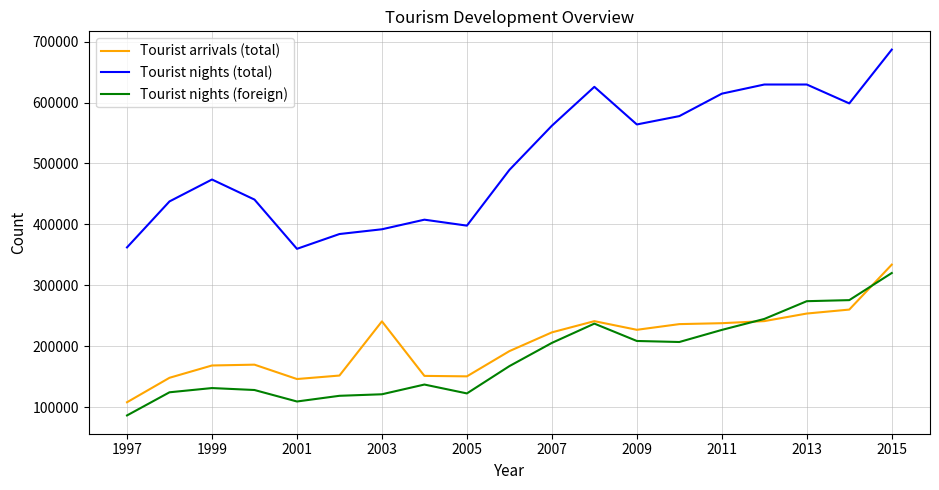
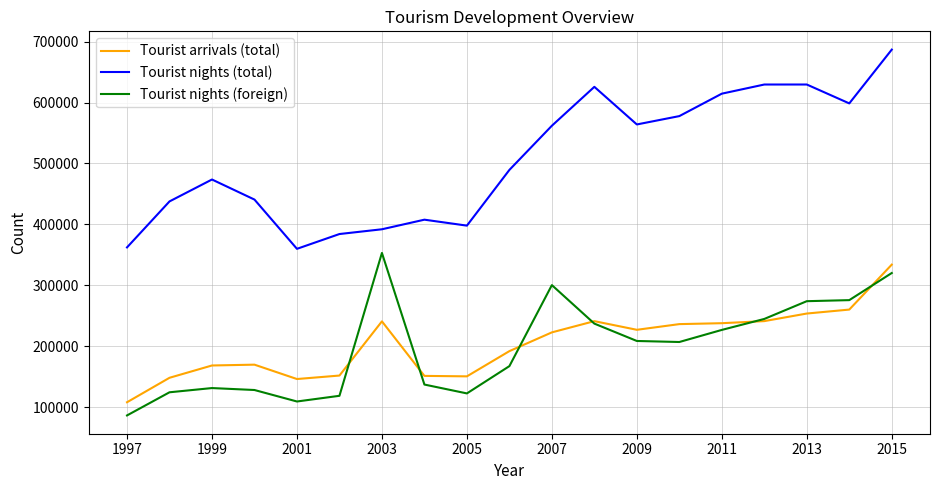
  {
    "Tourist arrivals (total)": {
      "1997": 110000,
      "1999": 170000,
      "2001": 150000,
      "2003": 240000,
      "2005": 150000,
      "2007": 220000,
      "2009": 230000,
      "2011": 240000,
      "2013": 250000,
      "2015": 330000
    },
    "Tourist nights (total)": {
      "1997": 360000,
      "1999": 470000,
      "2001": 360000,
      "2003": 390000,
      "2005": 400000,
      "2007": 560000,
      "2009": 560000,
      "2011": 610000,
      "2013": 630000,
      "2015": 690000
    },
    "Tourist nights (foreign)": {
      "1997": 90000,
      "1999": 130000,
      "2001": 110000,
-     "2003": 120000,
+     "2003": 350000,
      "2005": 120000,
-     "2007": 210000,
+     "2007": 300000,
      "2009": 210000,
      "2011": 230000,
      "2013": 270000,
      "2015": 320000
    }
  }
